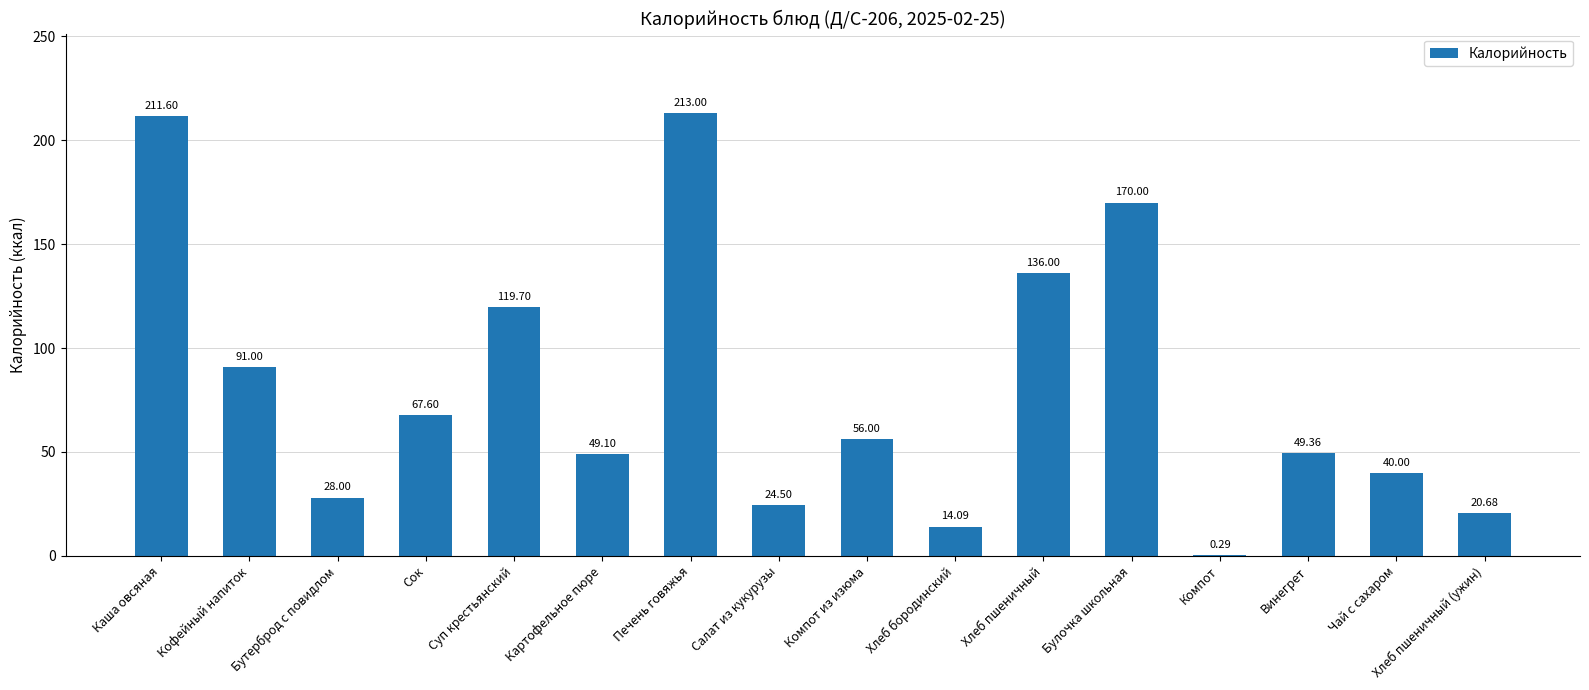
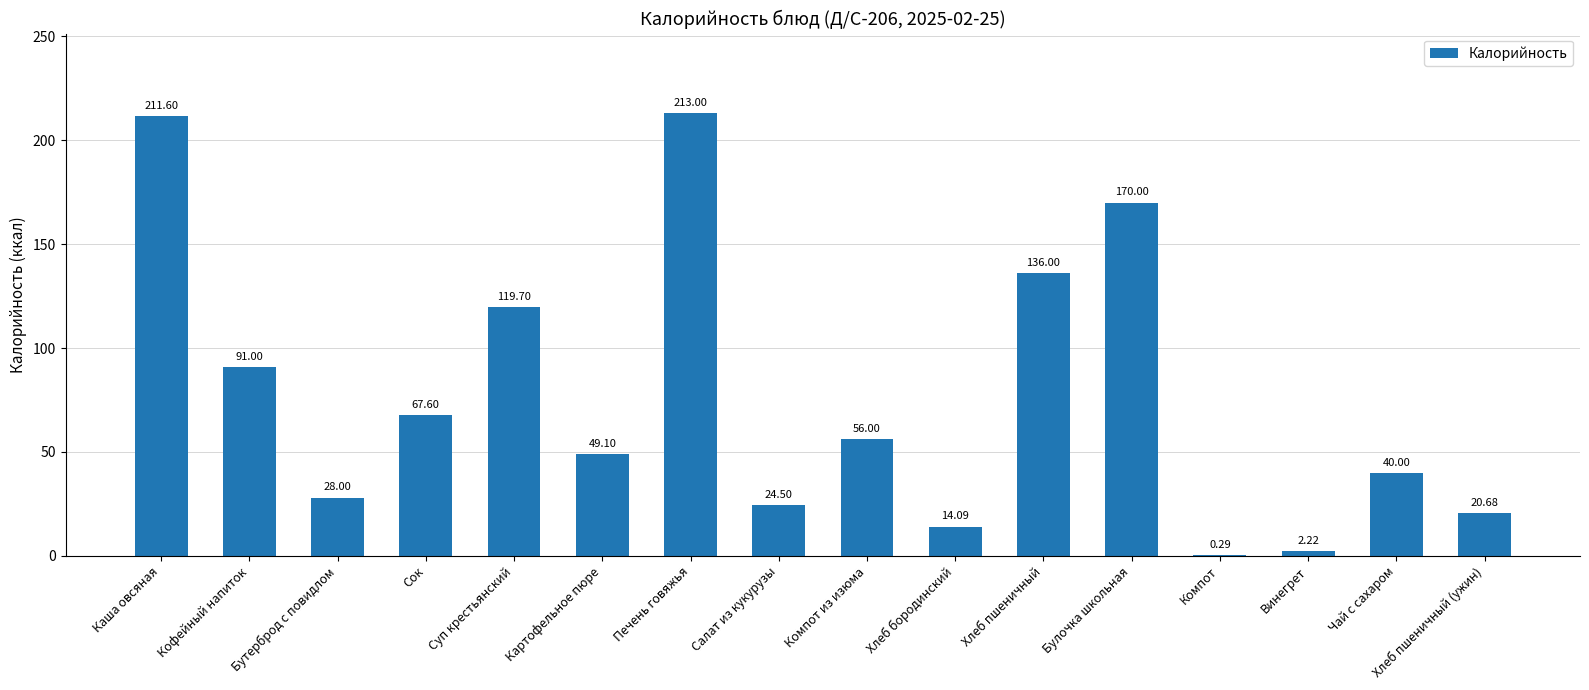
  {
    "Каша овсяная": 211.60,
    "Кофейный напиток": 91.00,
    "Бутерброд с повидлом": 28.00,
    "Сок": 67.60,
    "Суп крестьянский": 119.70,
    "Картофельное пюре": 49.10,
    "Печень говяжья": 213.00,
    "Салат из кукурузы": 24.50,
    "Компот из изюма": 56.00,
    "Хлеб бородинский": 14.09,
    "Хлеб пшеничный": 136.00,
    "Булочка школьная": 170.00,
    "Компот": 0.29,
-   "Винегрет": 49.36,
+   "Винегрет": 2.22,
    "Чай с сахаром": 40.00,
    "Хлеб пшеничный (ужин)": 20.68
  }
